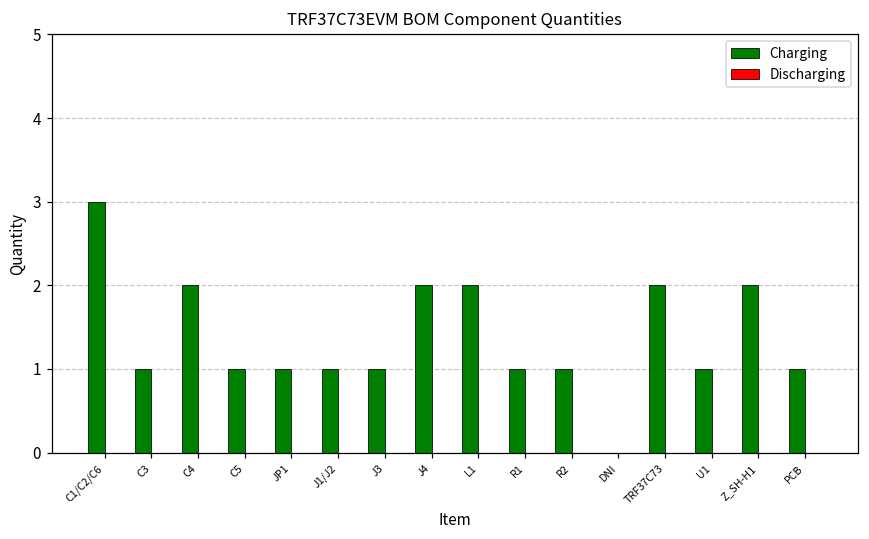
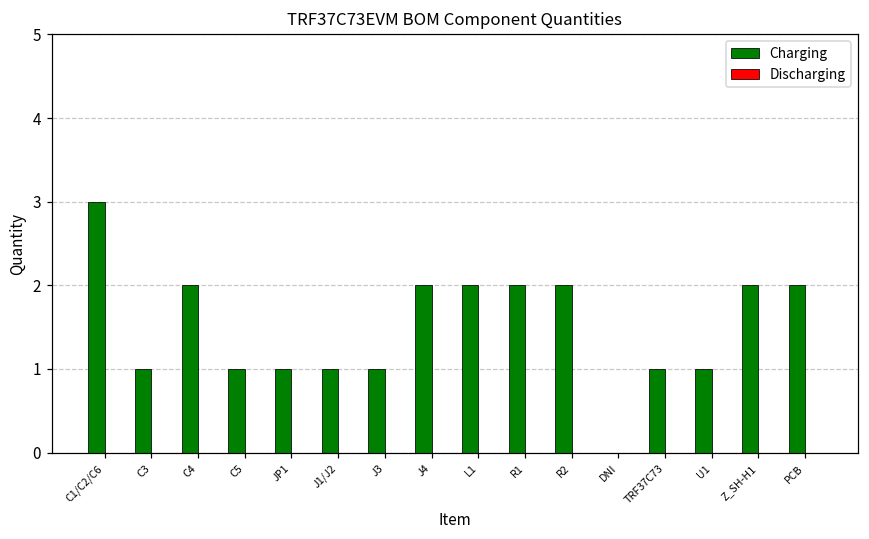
  {
    "Charging": {
      "C1/C2/C6": 3,
      "C3": 1,
      "C4": 2,
      "C5": 1,
      "JP1": 1,
      "J1/J2": 1,
      "J3": 1,
      "J4": 2,
      "L1": 2,
-     "R1": 1,
-     "R2": 1,
+     "R1": 2,
+     "R2": 2,
      "DNI": 0,
-     "TRF37C73": 2,
+     "TRF37C73": 1,
      "U1": 1,
      "Z_SH-H1": 2,
-     "PCB": 1
+     "PCB": 2
    },
    "Discharging": {
      "C1/C2/C6": 0,
      "C3": 0,
      "C4": 0,
      "C5": 0,
      "JP1": 0,
      "J1/J2": 0,
      "J3": 0,
      "J4": 0,
      "L1": 0,
      "R1": 0,
      "R2": 0,
      "DNI": 0,
      "TRF37C73": 0,
      "U1": 0,
      "Z_SH-H1": 0,
      "PCB": 0
    }
  }
